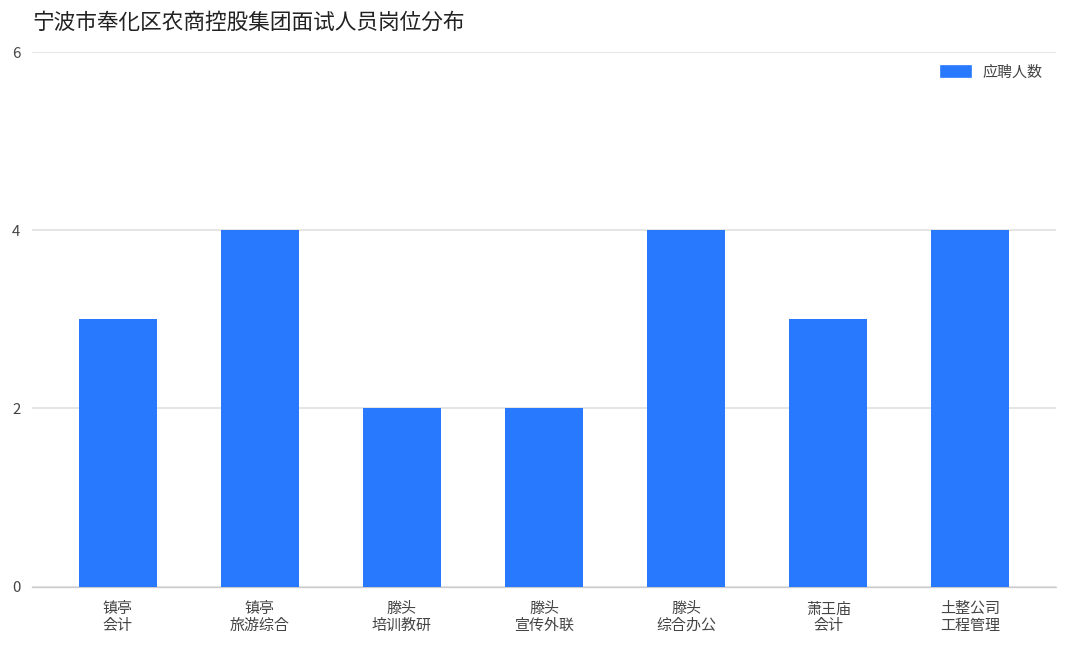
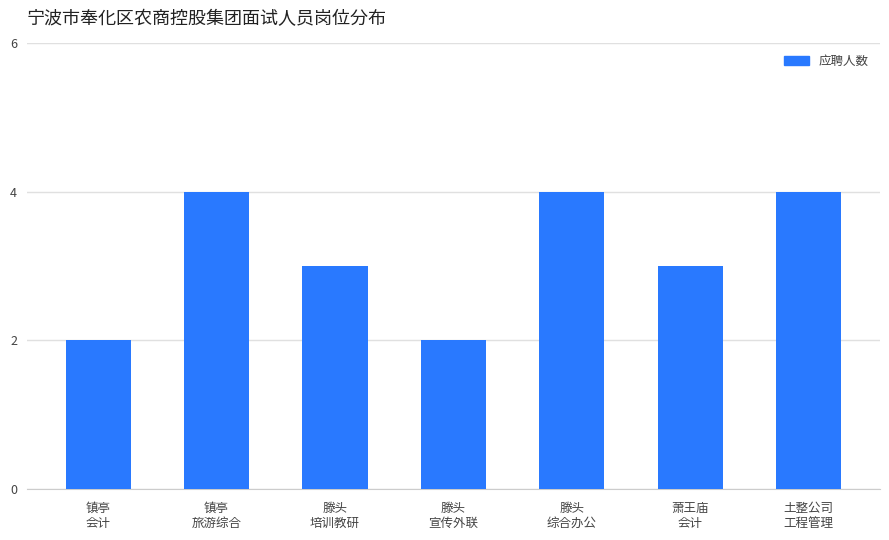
  {
-   "镇亭 会计": 3,
+   "镇亭 会计": 2,
    "镇亭 旅游综合": 4,
-   "滕头 培训教研": 2,
+   "滕头 培训教研": 3,
    "滕头 宣传外联": 2,
    "滕头 综合办公": 4,
    "萧王庙 会计": 3,
    "土整公司 工程管理": 4
  }
